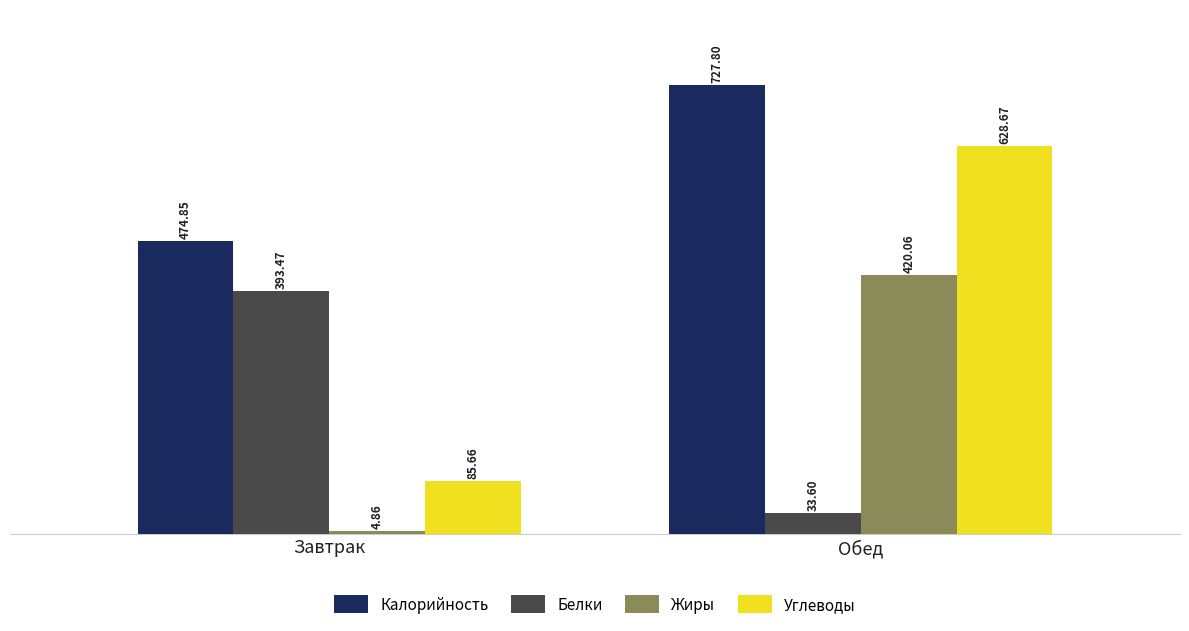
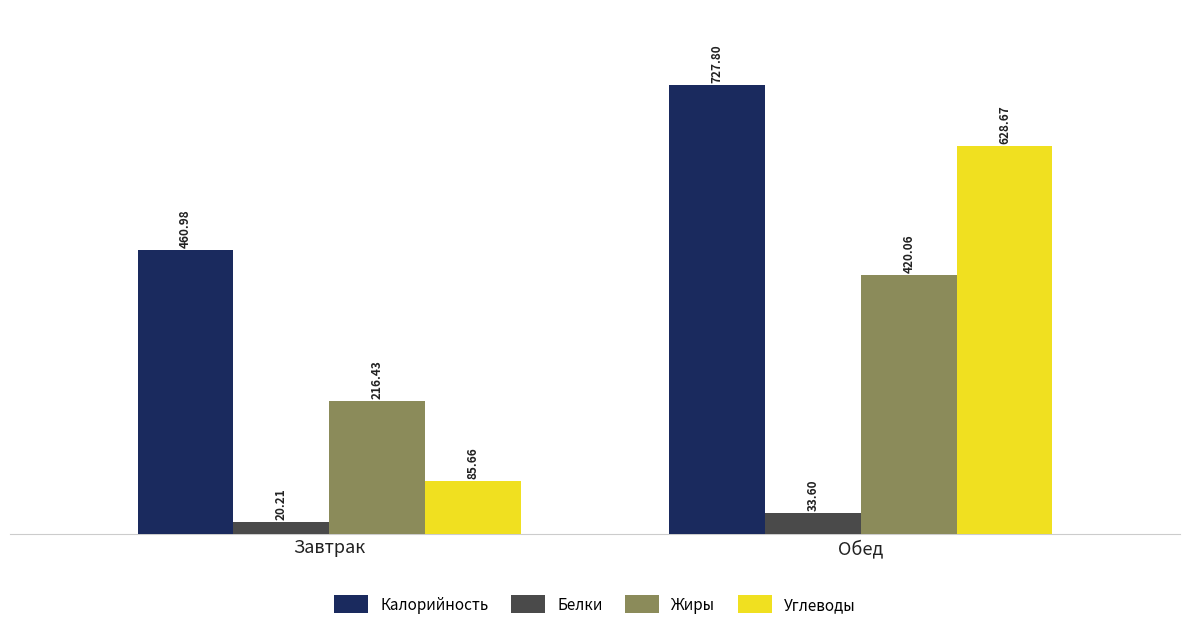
  {
    "Калорийность": {
-     "Завтрак": 474.85,
+     "Завтрак": 460.98,
      "Обед": 727.80
    },
    "Белки": {
-     "Завтрак": 393.47,
+     "Завтрак": 20.21,
      "Обед": 33.60
    },
    "Жиры": {
-     "Завтрак": 4.86,
+     "Завтрак": 216.43,
      "Обед": 420.06
    },
    "Углеводы": {
      "Завтрак": 85.66,
      "Обед": 628.67
    }
  }
